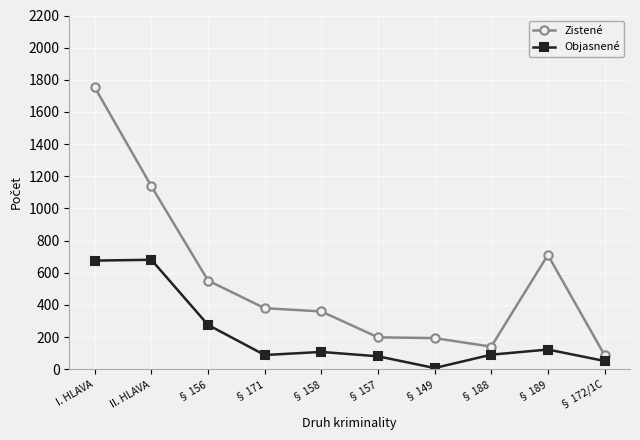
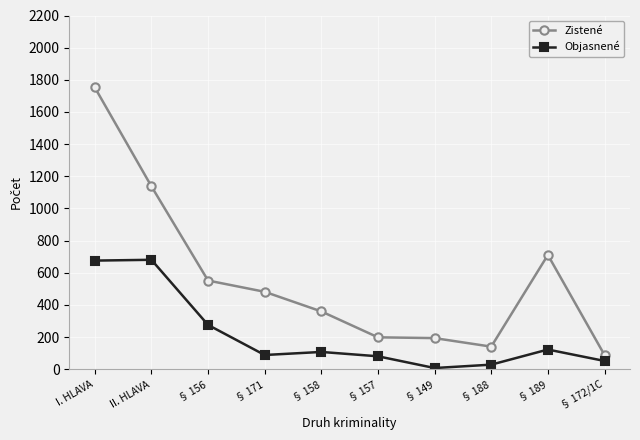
  {
    "Zistené": {
      "I. HLAVA": 1750,
      "II. HLAVA": 1140,
      "§ 156": 550,
-     "§ 171": 380,
+     "§ 171": 480,
      "§ 158": 360,
      "§ 157": 200,
      "§ 149": 190,
      "§ 188": 140,
      "§ 189": 710,
      "§ 172/1C": 90
    },
    "Objasnené": {
      "I. HLAVA": 680,
      "II. HLAVA": 680,
      "§ 156": 280,
      "§ 171": 90,
      "§ 158": 110,
      "§ 157": 80,
      "§ 149": 10,
-     "§ 188": 90,
+     "§ 188": 30,
      "§ 189": 120,
      "§ 172/1C": 50
    }
  }
